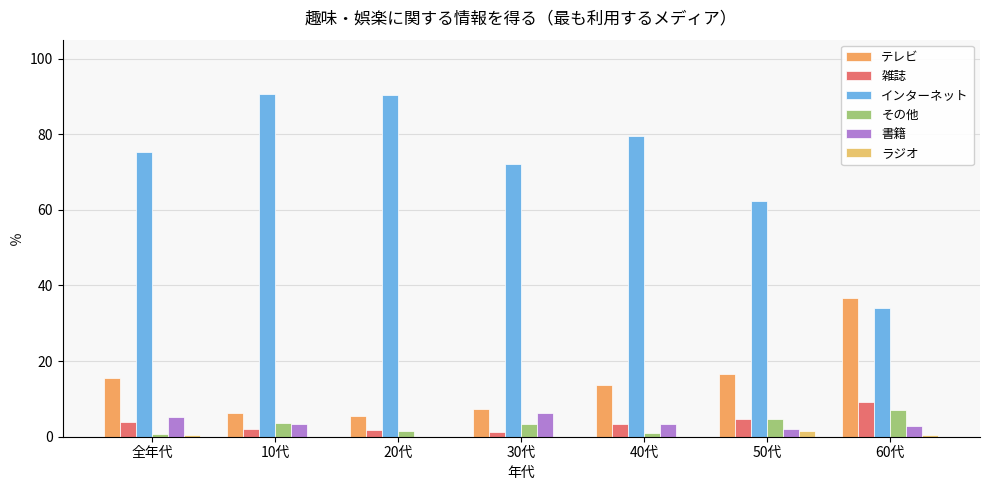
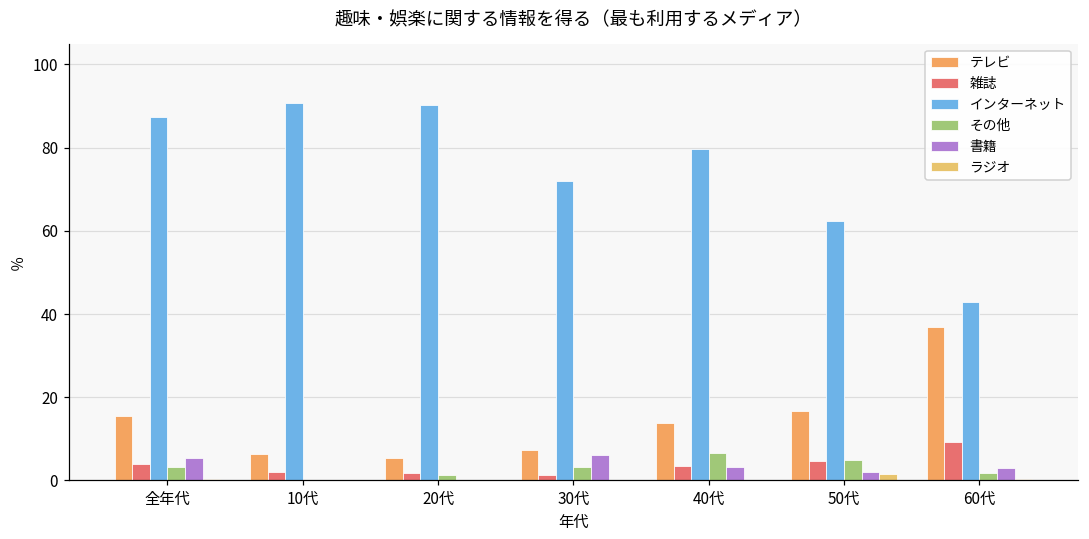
  {
    "インターネット": {
-     "全年代": 75,
+     "全年代": 87,
      "10代": 91,
      "20代": 90,
      "30代": 72,
      "40代": 80,
      "50代": 62,
-     "60代": 34
+     "60代": 43
    },
    "その他": {
-     "全年代": 1,
-     "10代": 4,
+     "全年代": 3,
+     "10代": 0,
      "20代": 1,
      "30代": 3,
-     "40代": 1,
+     "40代": 7,
      "50代": 5,
-     "60代": 7
+     "60代": 2
    },
    "書籍": {
      "全年代": 5,
-     "10代": 3,
+     "10代": 0,
      "20代": 0,
      "30代": 6,
      "40代": 3,
      "50代": 2,
      "60代": 3
    }
  }
